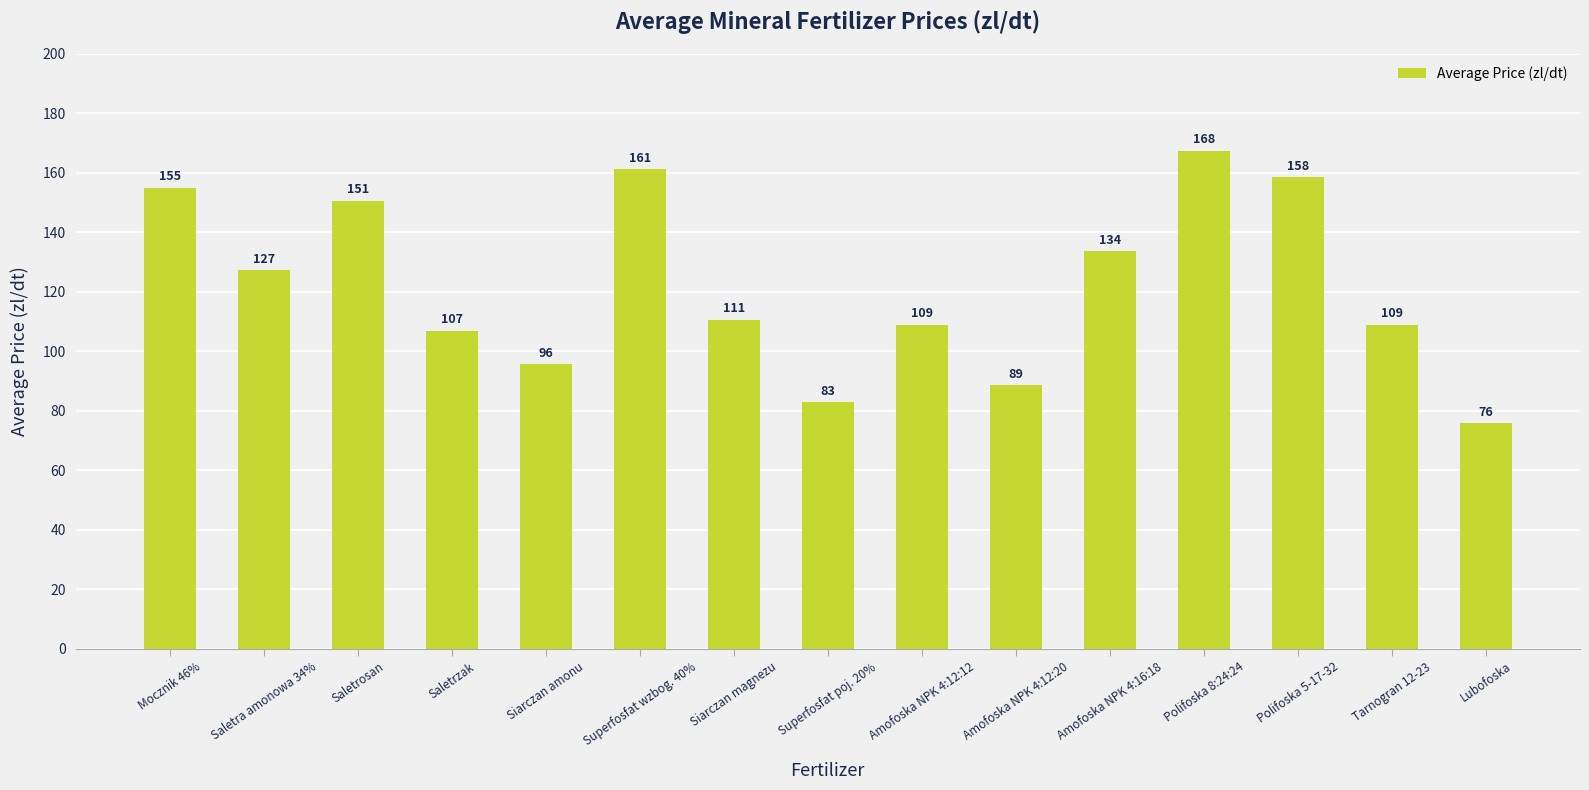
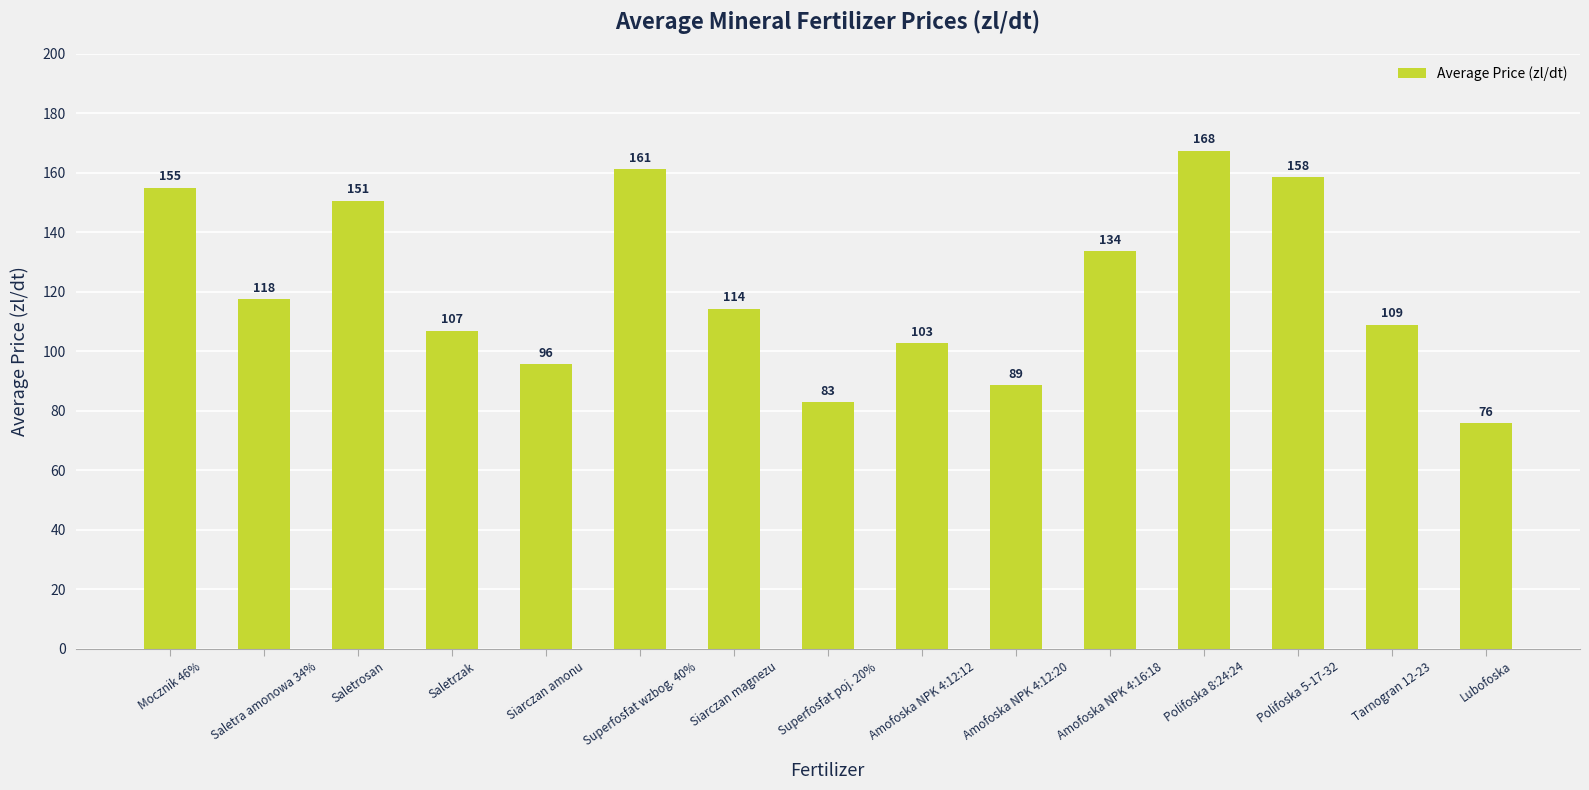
  {
    "Mocznik 46%": 155,
-   "Saletra amonowa 34%": 127,
+   "Saletra amonowa 34%": 118,
    "Saletrosan": 151,
    "Saletrzak": 107,
    "Siarczan amonu": 96,
    "Superfosfat wzbog. 40%": 161,
-   "Siarczan magnezu": 111,
+   "Siarczan magnezu": 114,
    "Superfosfat poj. 20%": 83,
-   "Amofoska NPK 4:12:12": 109,
+   "Amofoska NPK 4:12:12": 103,
    "Amofoska NPK 4:12:20": 89,
    "Amofoska NPK 4:16:18": 134,
    "Polifoska 8:24:24": 168,
    "Polifoska 5-17-32": 158,
    "Tarnogran 12-23": 109,
    "Lubofoska": 76
  }
